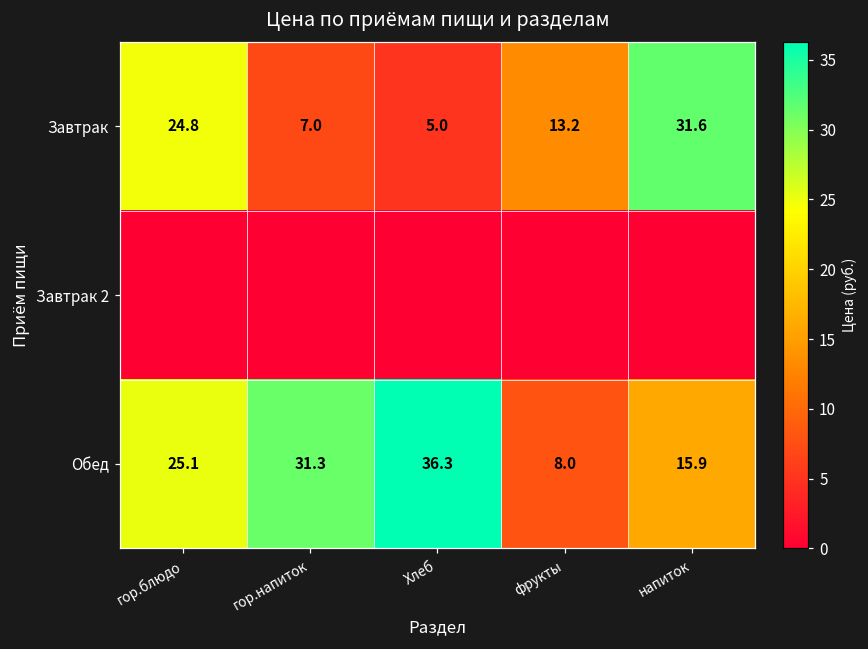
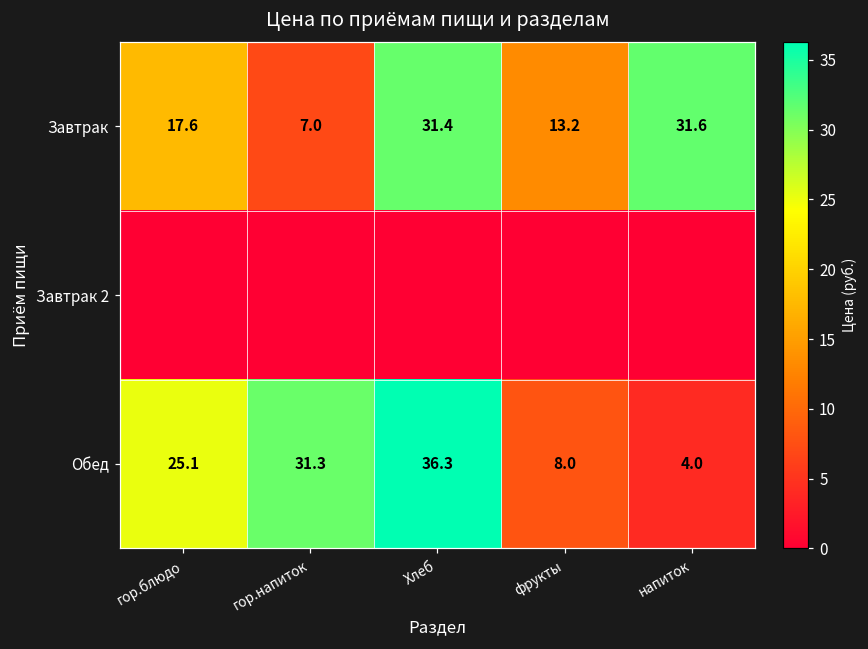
  {
    "Завтрак": {
-     "гор.блюдо": 24.8,
+     "гор.блюдо": 17.6,
      "гор.напиток": 7.0,
-     "Хлеб": 5.0,
+     "Хлеб": 31.4,
      "фрукты": 13.2,
      "напиток": 31.6
    },
    "Обед": {
      "гор.блюдо": 25.1,
      "гор.напиток": 31.3,
      "Хлеб": 36.3,
      "фрукты": 8.0,
-     "напиток": 15.9
+     "напиток": 4.0
    }
  }
